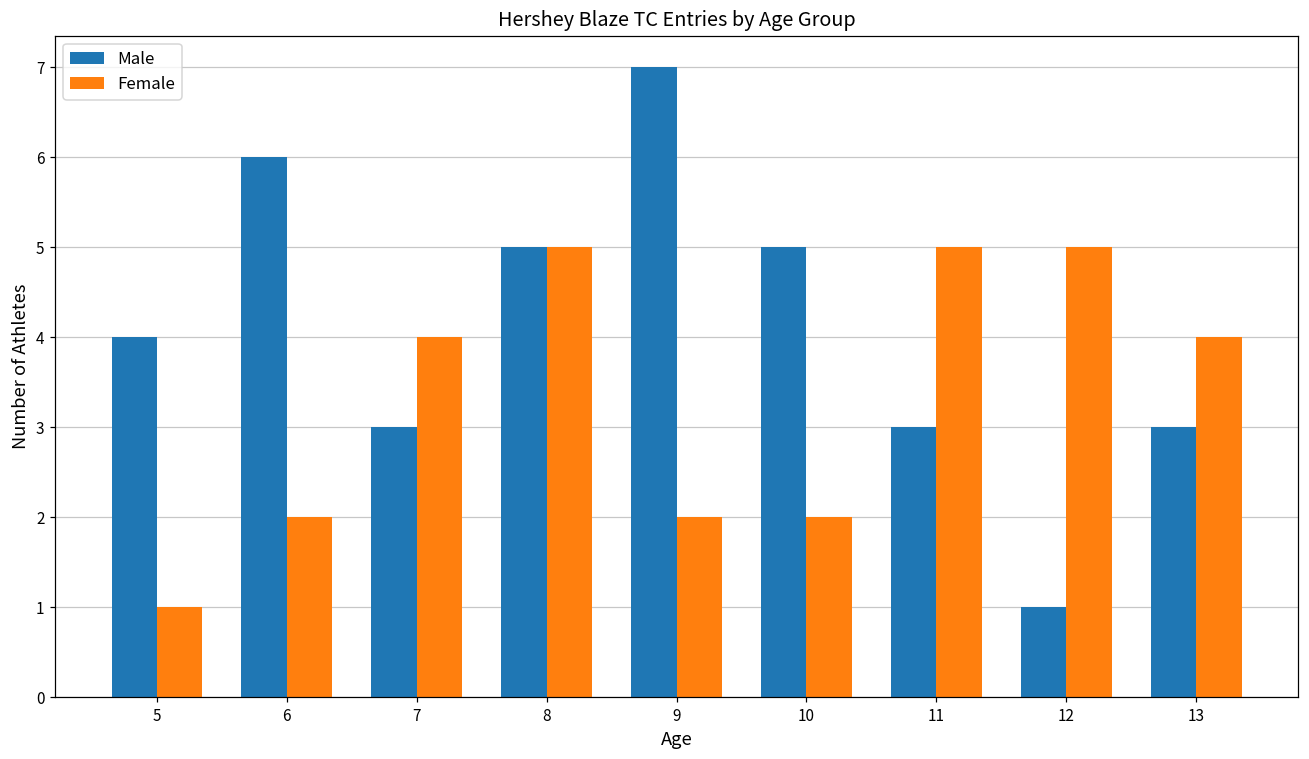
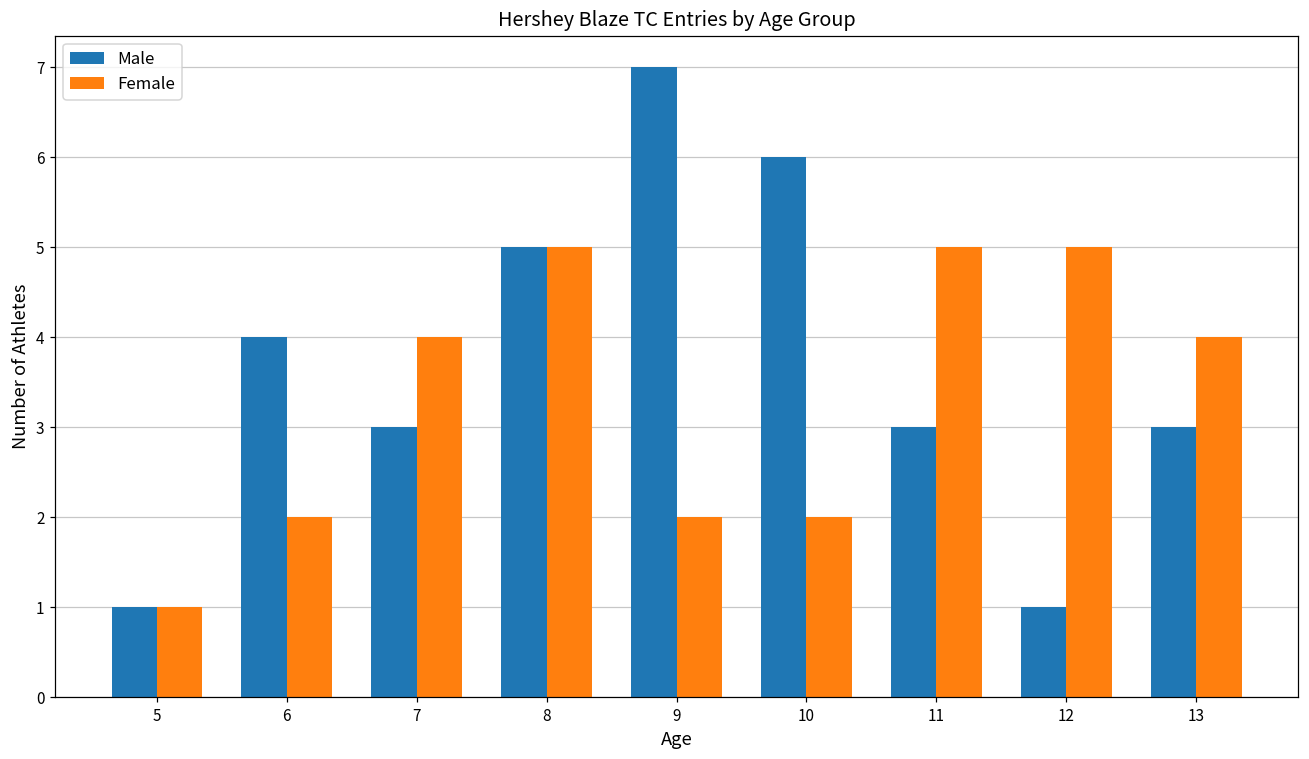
  {
    "Male": {
-     "5": 4,
-     "6": 6,
+     "5": 1,
+     "6": 4,
      "7": 3,
      "8": 5,
      "9": 7,
-     "10": 5,
+     "10": 6,
      "11": 3,
      "12": 1,
      "13": 3
    },
    "Female": {
      "5": 1,
      "6": 2,
      "7": 4,
      "8": 5,
      "9": 2,
      "10": 2,
      "11": 5,
      "12": 5,
      "13": 4
    }
  }
